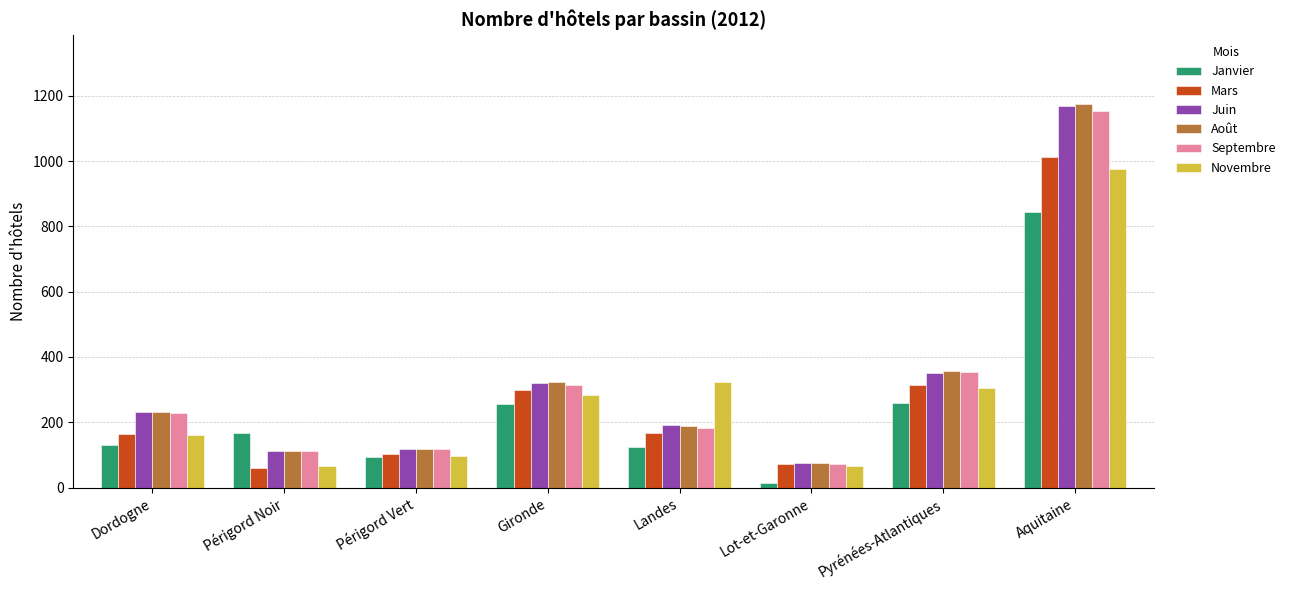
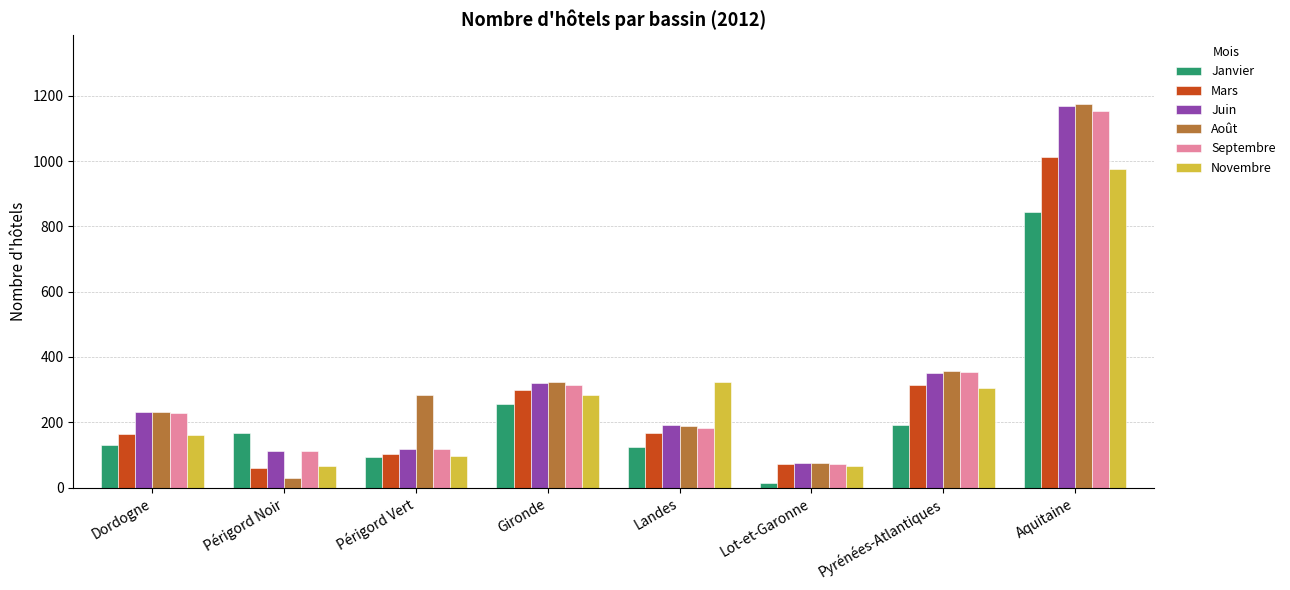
  {
    "Janvier": {
      "Dordogne": 130,
      "Périgord Noir": 170,
      "Périgord Vert": 90,
      "Gironde": 260,
      "Landes": 130,
      "Lot-et-Garonne": 20,
-     "Pyrénées-Atlantiques": 260,
+     "Pyrénées-Atlantiques": 190,
      "Aquitaine": 840
    },
    "Mars": {
      "Dordogne": 160,
      "Périgord Noir": 60,
      "Périgord Vert": 100,
      "Gironde": 300,
      "Landes": 170,
      "Lot-et-Garonne": 70,
      "Pyrénées-Atlantiques": 310,
      "Aquitaine": 1010
    },
    "Juin": {
      "Dordogne": 230,
      "Périgord Noir": 110,
      "Périgord Vert": 120,
      "Gironde": 320,
      "Landes": 190,
      "Lot-et-Garonne": 80,
      "Pyrénées-Atlantiques": 350,
      "Aquitaine": 1170
    },
    "Août": {
      "Dordogne": 230,
-     "Périgord Noir": 110,
-     "Périgord Vert": 120,
+     "Périgord Noir": 30,
+     "Périgord Vert": 280,
      "Gironde": 320,
      "Landes": 190,
      "Lot-et-Garonne": 80,
      "Pyrénées-Atlantiques": 360,
      "Aquitaine": 1180
    },
    "Septembre": {
      "Dordogne": 230,
      "Périgord Noir": 110,
      "Périgord Vert": 120,
      "Gironde": 320,
      "Landes": 180,
      "Lot-et-Garonne": 70,
      "Pyrénées-Atlantiques": 350,
      "Aquitaine": 1150
    },
    "Novembre": {
      "Dordogne": 160,
      "Périgord Noir": 70,
      "Périgord Vert": 100,
      "Gironde": 280,
      "Landes": 320,
      "Lot-et-Garonne": 70,
      "Pyrénées-Atlantiques": 300,
      "Aquitaine": 980
    }
  }
